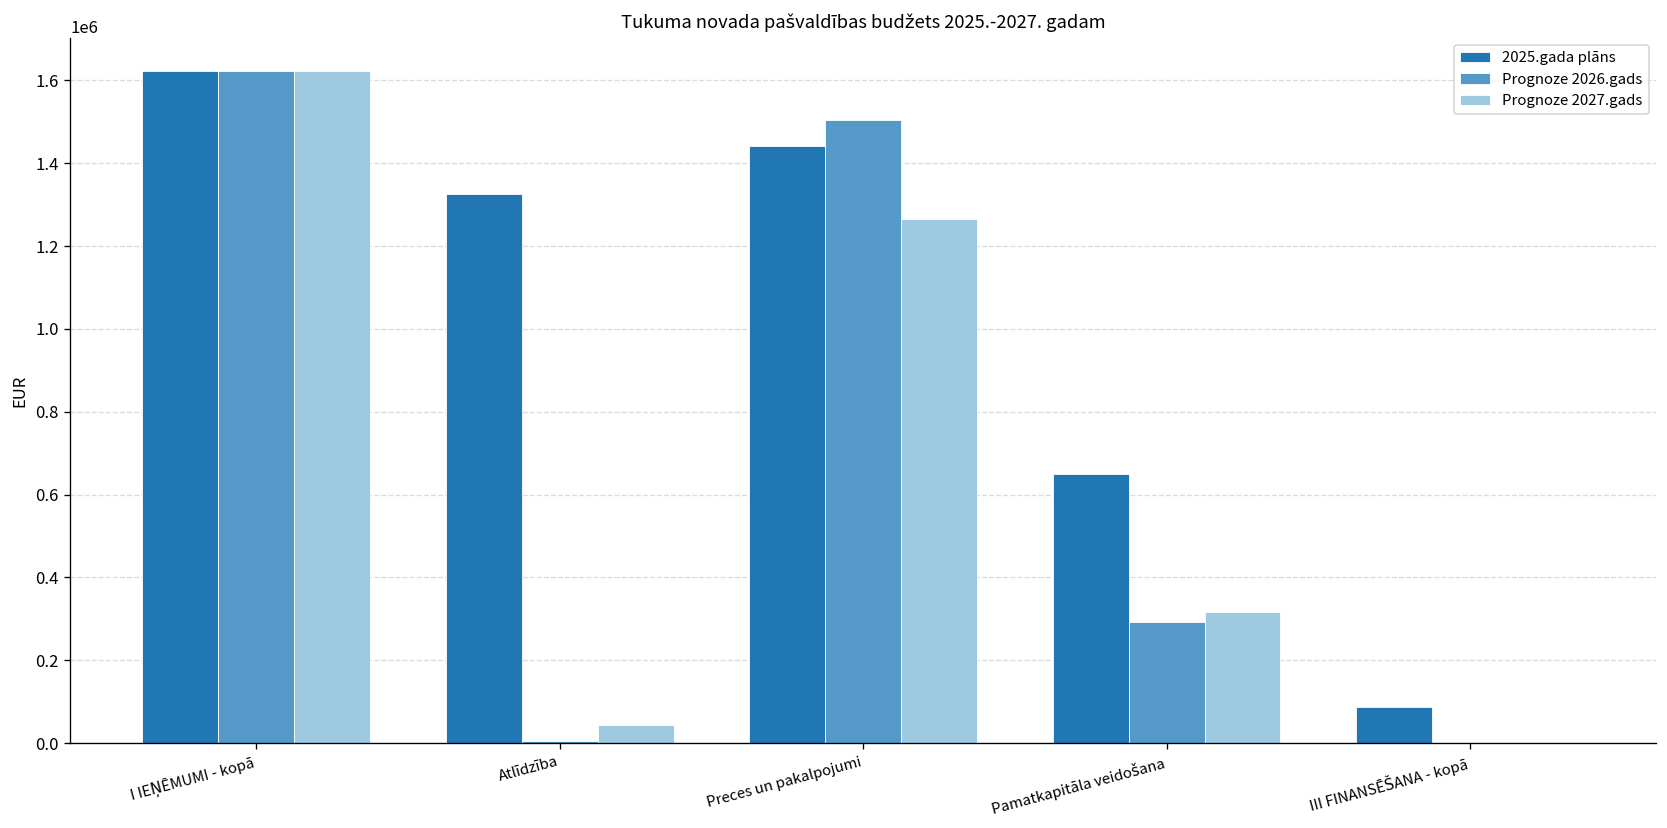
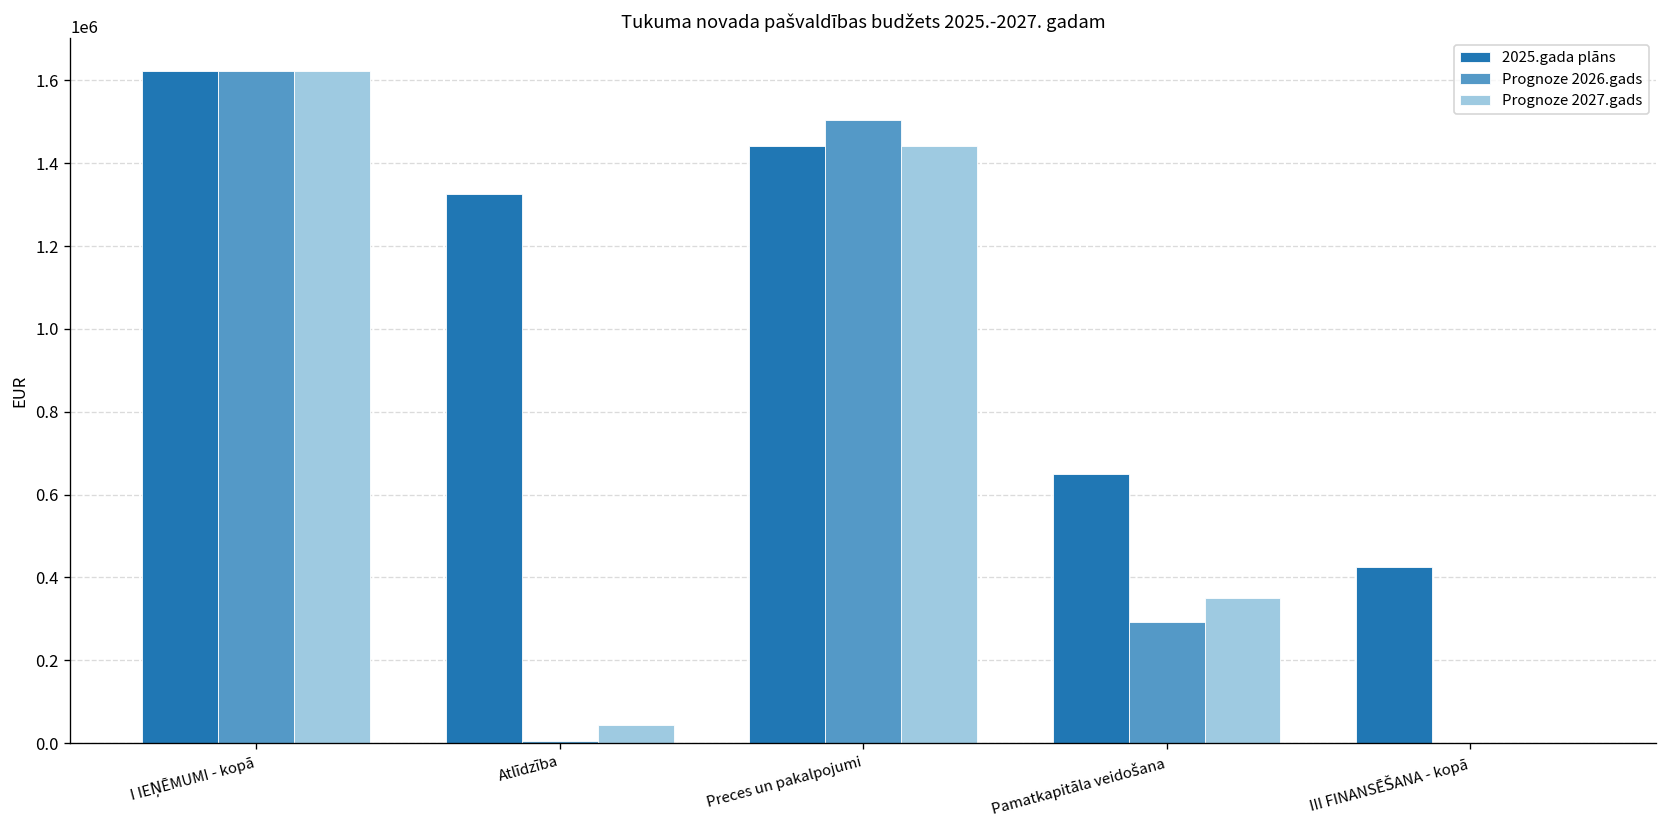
  {
    "2025.gada plāns": {
      "I IEŅĒMUMI - kopā": 1620000,
      "Atlīdzība": 1320000,
      "Preces un pakalpojumi": 1440000,
      "Pamatkapitāla veidošana": 650000,
-     "III FINANSĒŠANA - kopā": 90000
+     "III FINANSĒŠANA - kopā": 430000
    },
    "Prognoze 2026.gads": {
      "I IEŅĒMUMI - kopā": 1620000,
      "Preces un pakalpojumi": 1500000,
      "Pamatkapitāla veidošana": 290000,
      "III FINANSĒŠANA - kopā": 0
    },
    "Prognoze 2027.gads": {
      "I IEŅĒMUMI - kopā": 1620000,
      "Atlīdzība": 40000,
-     "Preces un pakalpojumi": 1270000,
-     "Pamatkapitāla veidošana": 320000,
+     "Preces un pakalpojumi": 1440000,
+     "Pamatkapitāla veidošana": 350000,
      "III FINANSĒŠANA - kopā": 0
    }
  }
